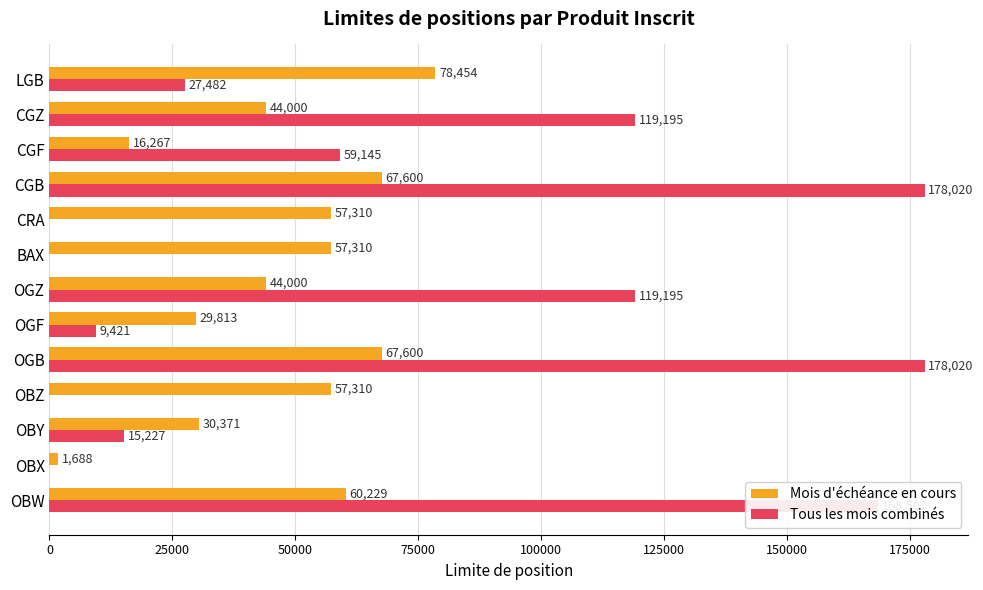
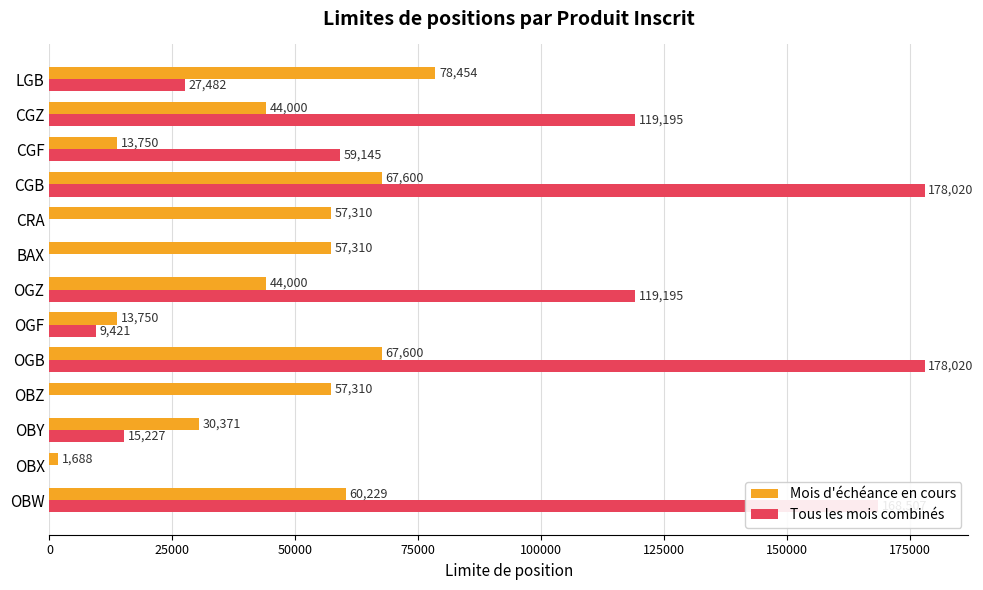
  {
    "Mois d'échéance en cours": {
      "LGB": "78,454",
      "CGZ": "44,000",
-     "CGF": "16,267",
+     "CGF": "13,750",
      "CGB": "67,600",
      "CRA": "57,310",
      "BAX": "57,310",
      "OGZ": "44,000",
-     "OGF": "29,813",
+     "OGF": "13,750",
      "OGB": "67,600",
      "OBZ": "57,310",
      "OBY": "30,371",
      "OBX": "1,688",
      "OBW": "60,229"
    },
    "Tous les mois combinés": {
      "LGB": "27,482",
      "CGZ": "119,195",
      "CGF": "59,145",
      "CGB": "178,020",
      "OGZ": "119,195",
      "OGF": "9,421",
      "OGB": "178,020",
      "OBY": "15,227"
    }
  }
